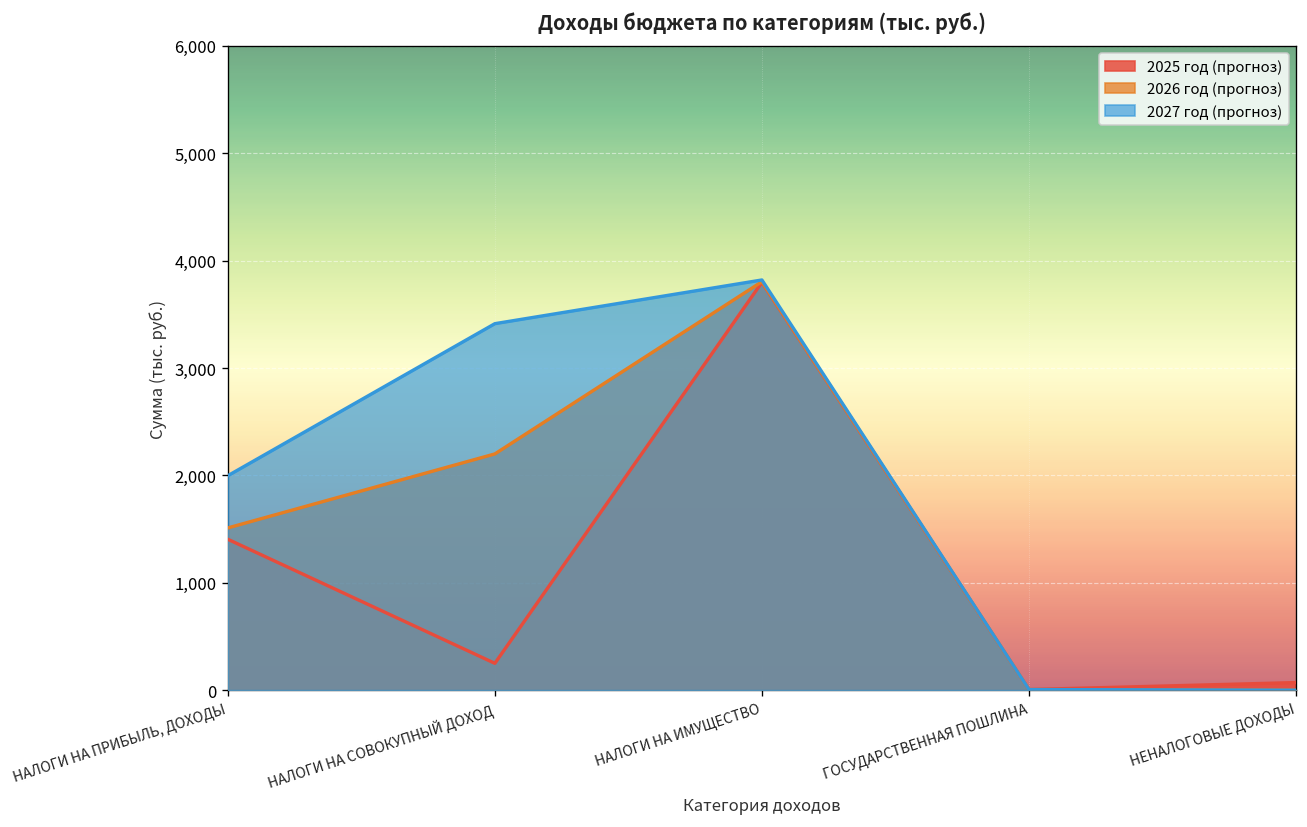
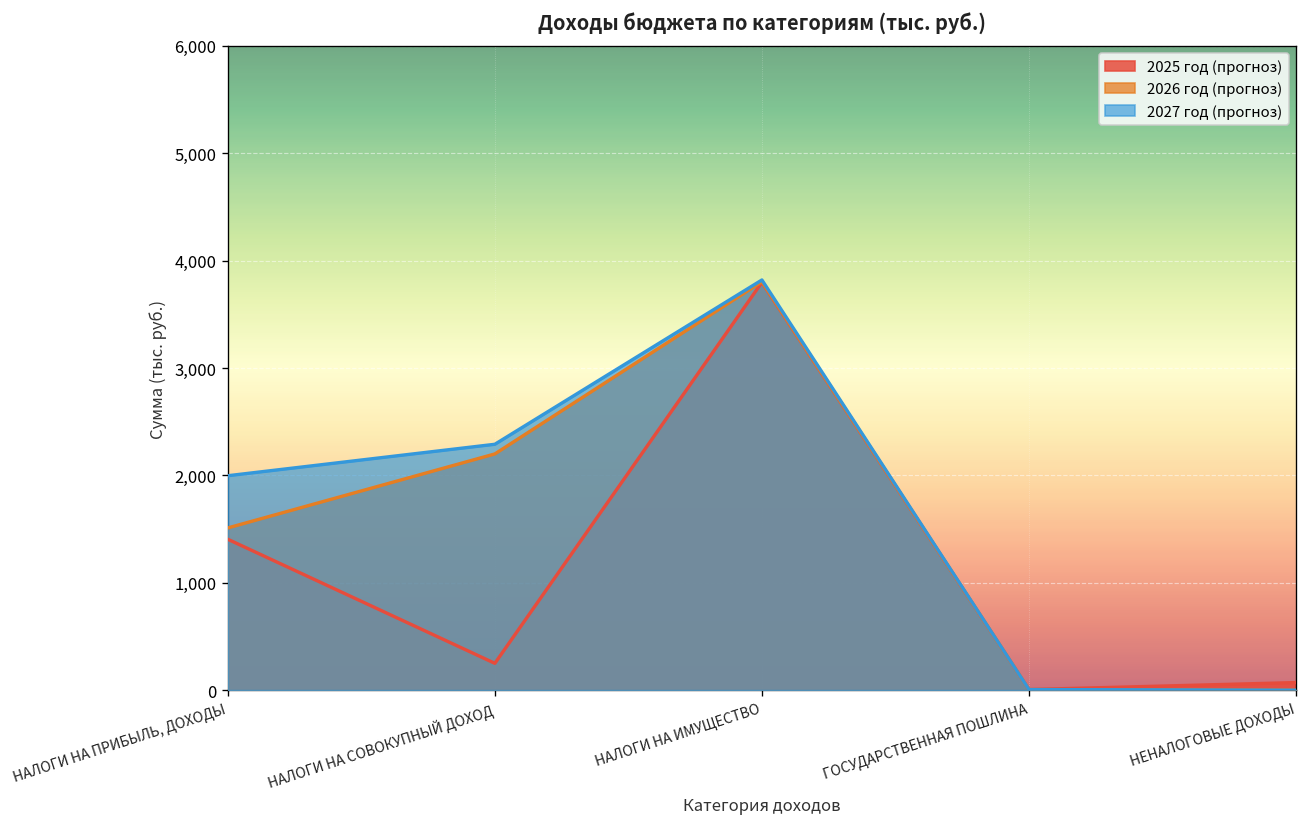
  {
    "2027 год (прогноз)": {
      "НАЛОГИ НА ПРИБЫЛЬ, ДОХОДЫ": "2,000",
-     "НАЛОГИ НА СОВОКУПНЫЙ ДОХОД": "3,400"
+     "НАЛОГИ НА СОВОКУПНЫЙ ДОХОД": "2,300"
    }
  }
